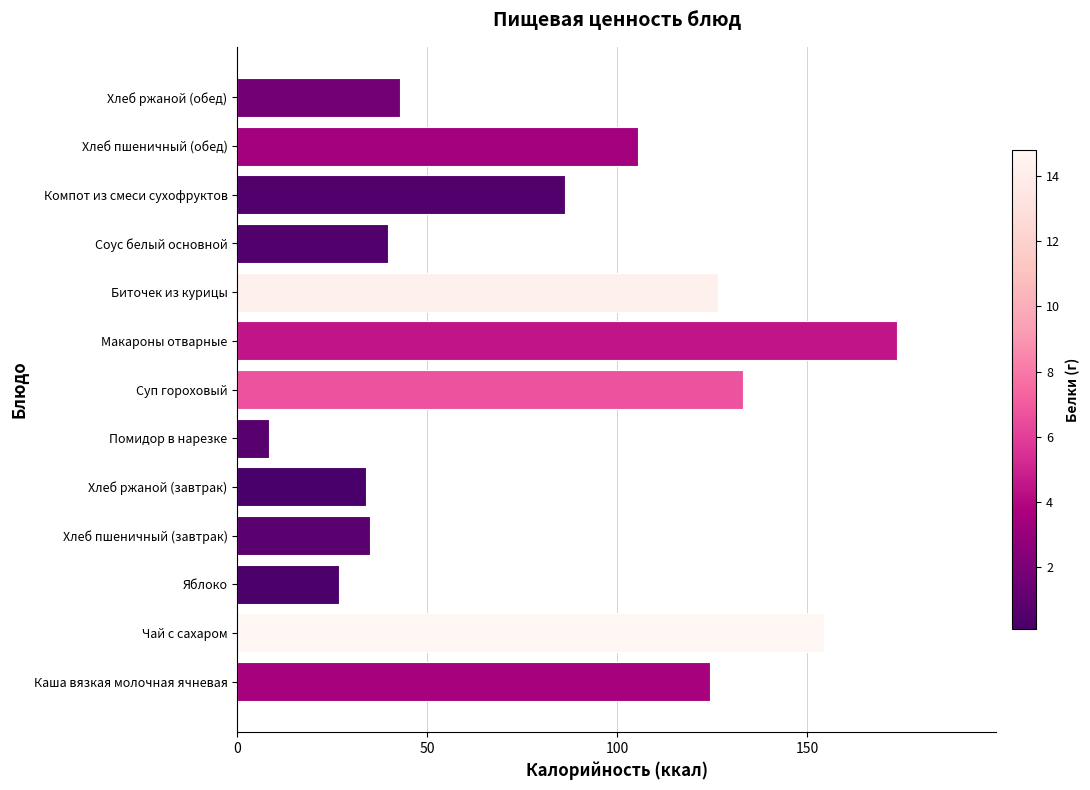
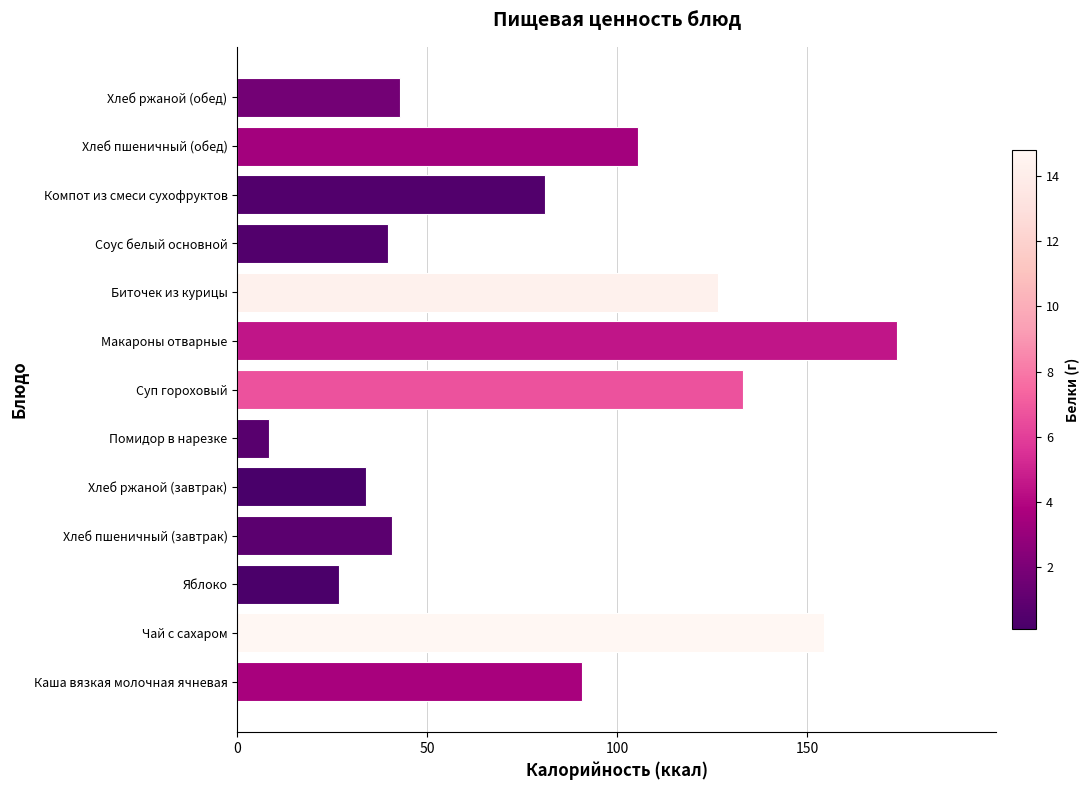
  {
    "Хлеб ржаной (обед)": 43,
    "Хлеб пшеничный (обед)": 106,
-   "Компот из смеси сухофруктов": 86,
+   "Компот из смеси сухофруктов": 81,
    "Соус белый основной": 40,
    "Биточек из курицы": 127,
    "Макароны отварные": 174,
    "Суп гороховый": 133,
    "Помидор в нарезке": 8,
    "Хлеб ржаной (завтрак)": 34,
-   "Хлеб пшеничный (завтрак)": 35,
+   "Хлеб пшеничный (завтрак)": 41,
    "Яблоко": 27,
    "Чай с сахаром": 155,
-   "Каша вязкая молочная ячневая": 125
+   "Каша вязкая молочная ячневая": 91
  }
